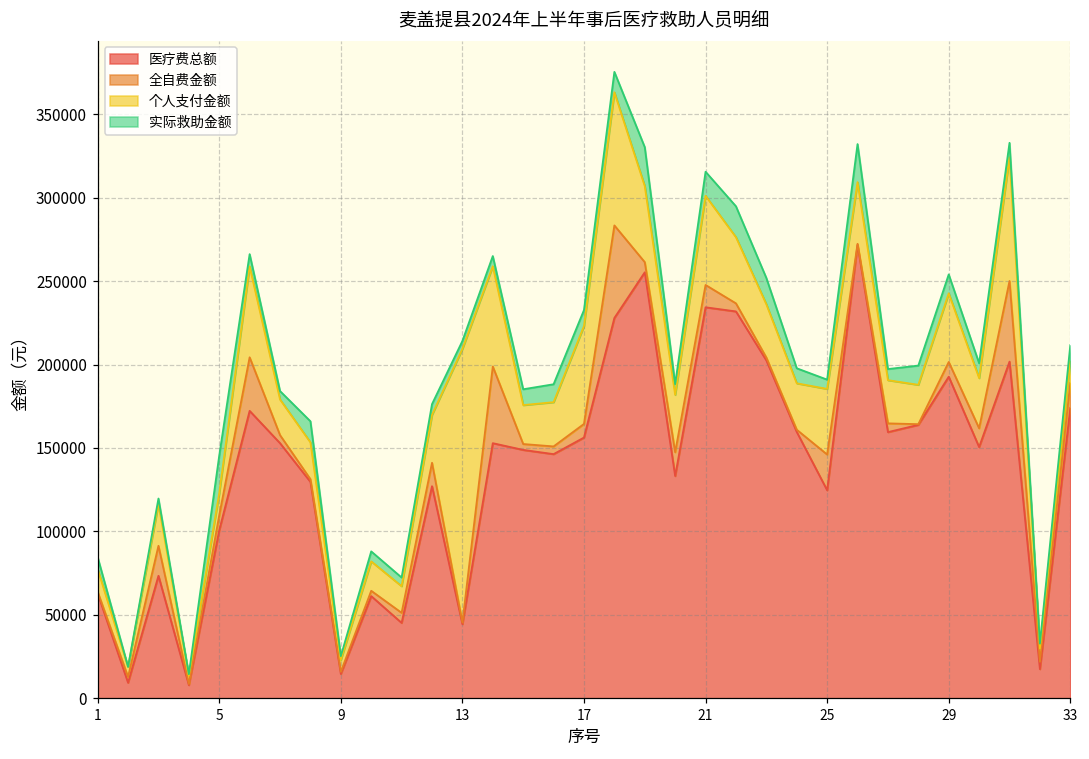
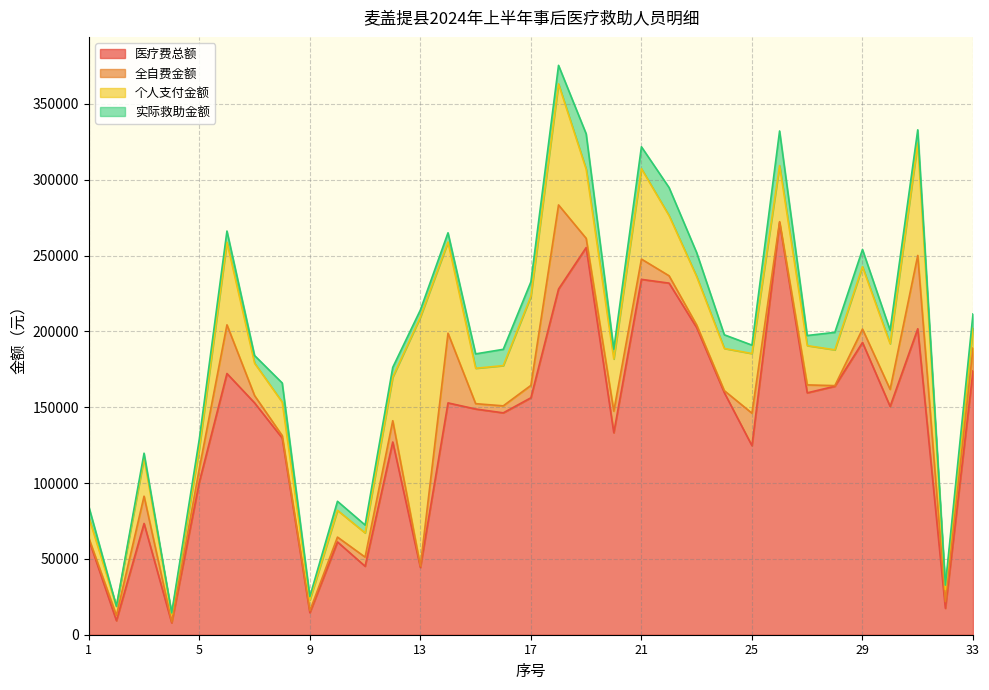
  {
    "个人支付金额": {
      "1": 14000,
      "5": 13000,
      "9": 7000,
      "13": 164000,
      "17": 59000,
-     "21": 53000,
+     "21": 60000,
      "25": 39000,
      "29": 41000,
      "33": 13000
    },
    "实际救助金额": {
      "1": 7000,
-     "5": 23000,
+     "5": 6000,
      "9": 2000,
      "13": 5000,
      "17": 10000,
      "21": 14000,
      "25": 6000,
      "29": 11000,
      "33": 9000
    }
  }
